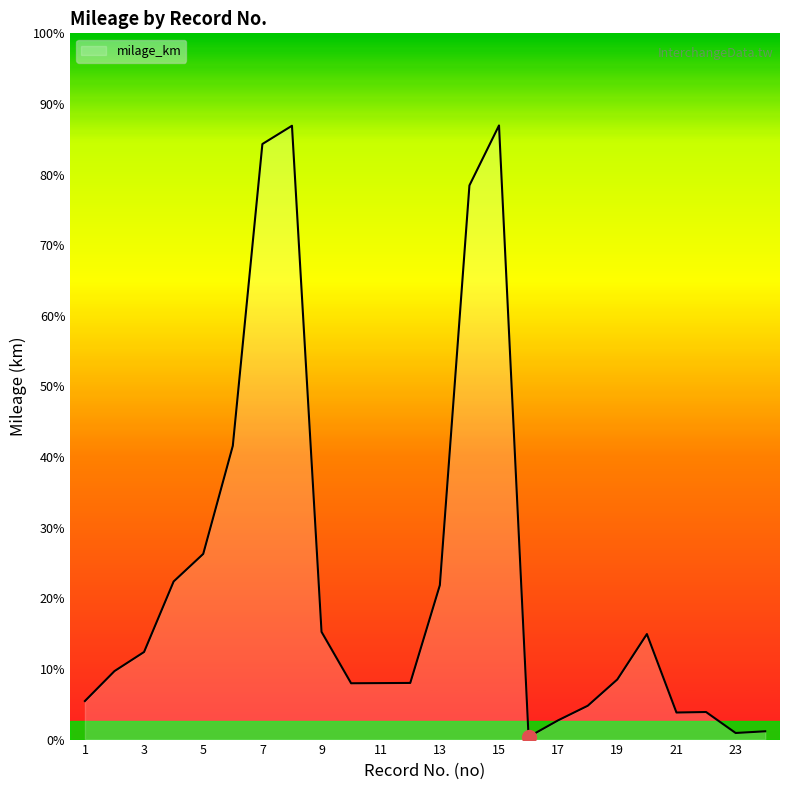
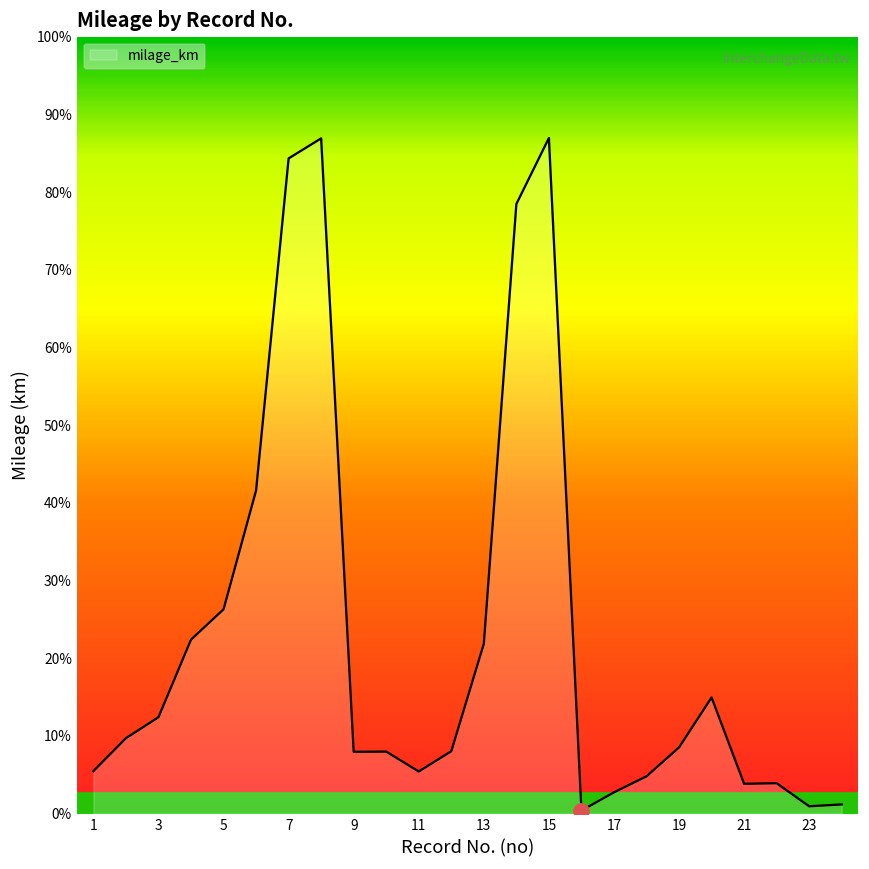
  {
    "milage_km": {
      "1": "5%",
      "3": "12%",
      "5": "26%",
      "7": "84%",
-     "9": "15%",
-     "11": "8%",
+     "9": "8%",
+     "11": "5%",
      "13": "22%",
      "15": "87%",
      "17": "3%",
      "19": "9%",
      "21": "4%"
    }
  }
